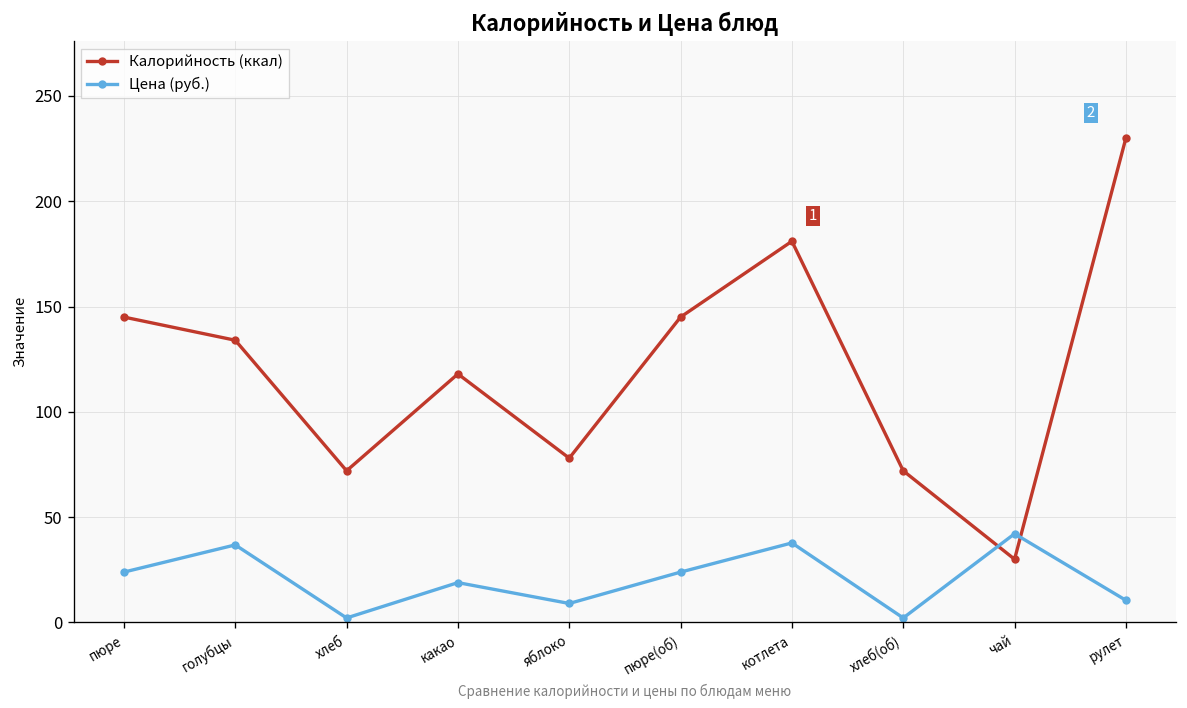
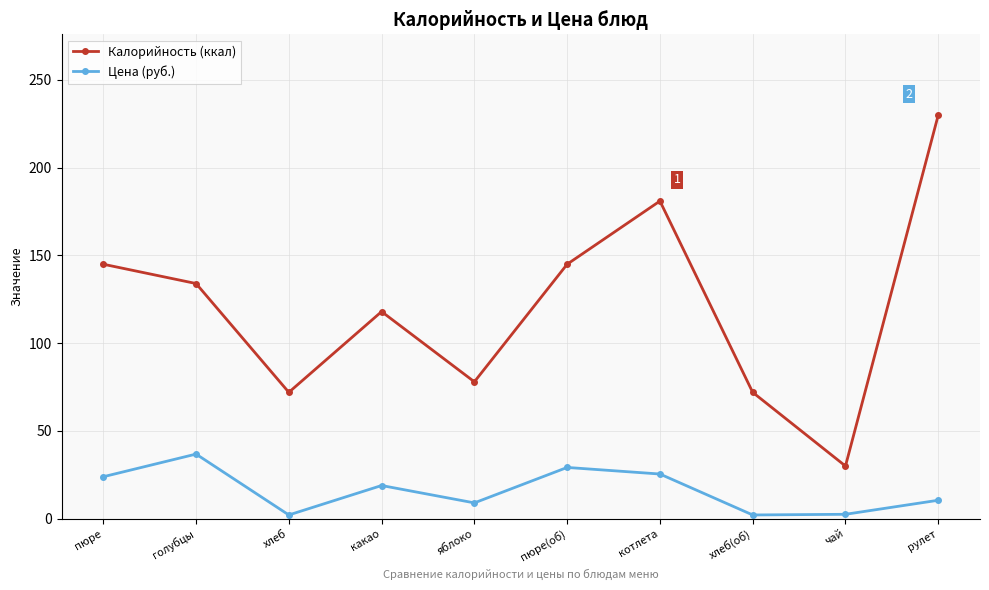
  {
    "Калорийность (ккал)": {
      "пюре": 145,
      "голубцы": 134,
      "хлеб": 72,
      "какао": 118,
      "яблоко": 78,
      "пюре(об)": 145,
      "хлеб(об)": 72,
      "чай": 30,
      "рулет": 230
    },
    "Цена (руб.)": {
      "пюре": 24,
      "голубцы": 37,
      "хлеб": 2,
      "какао": 19,
      "яблоко": 9,
-     "пюре(об)": 24,
-     "котлета": 38,
+     "пюре(об)": 29,
+     "котлета": 25,
      "хлеб(об)": 2,
-     "чай": 42,
+     "чай": 3,
      "рулет": 11
    }
  }
